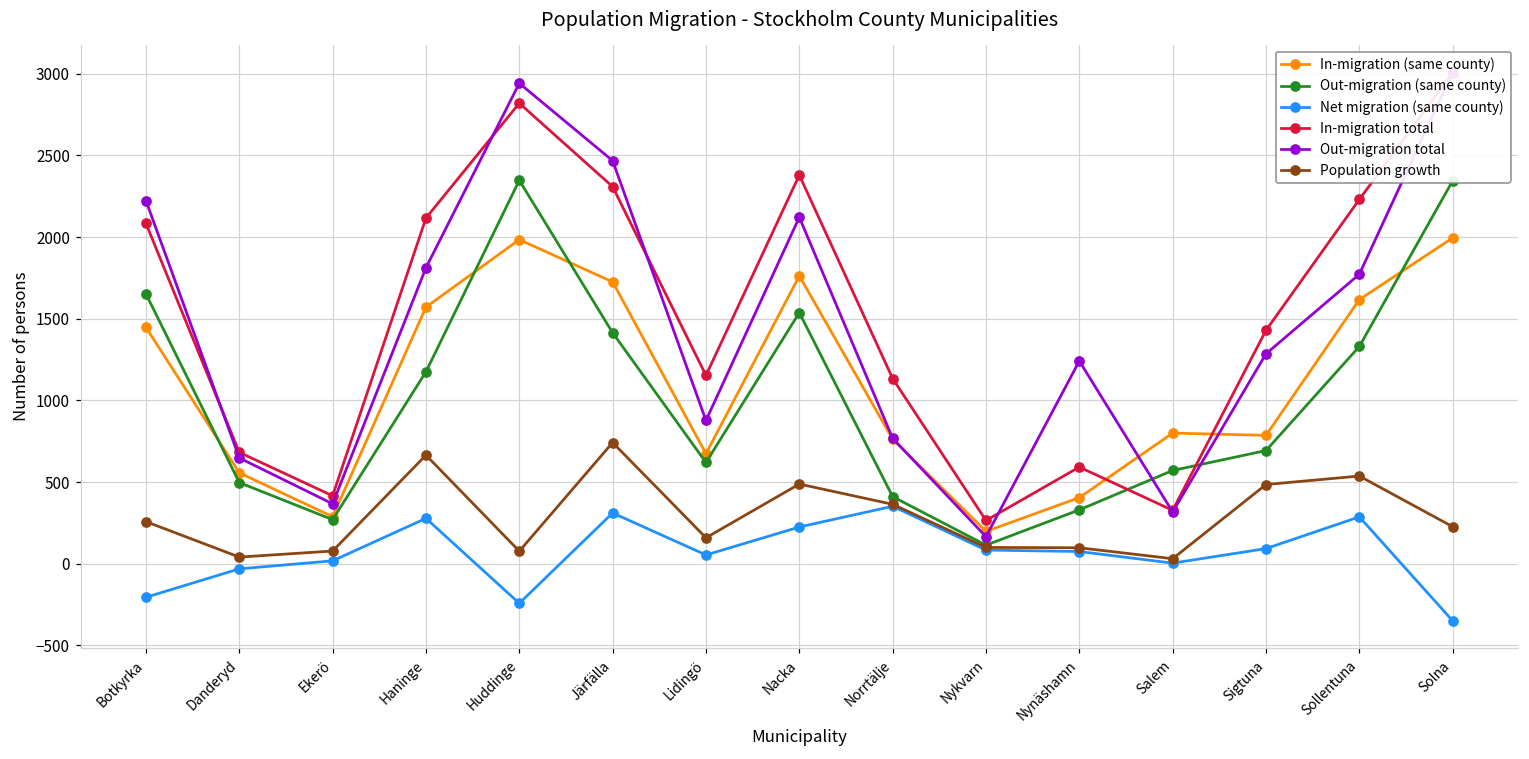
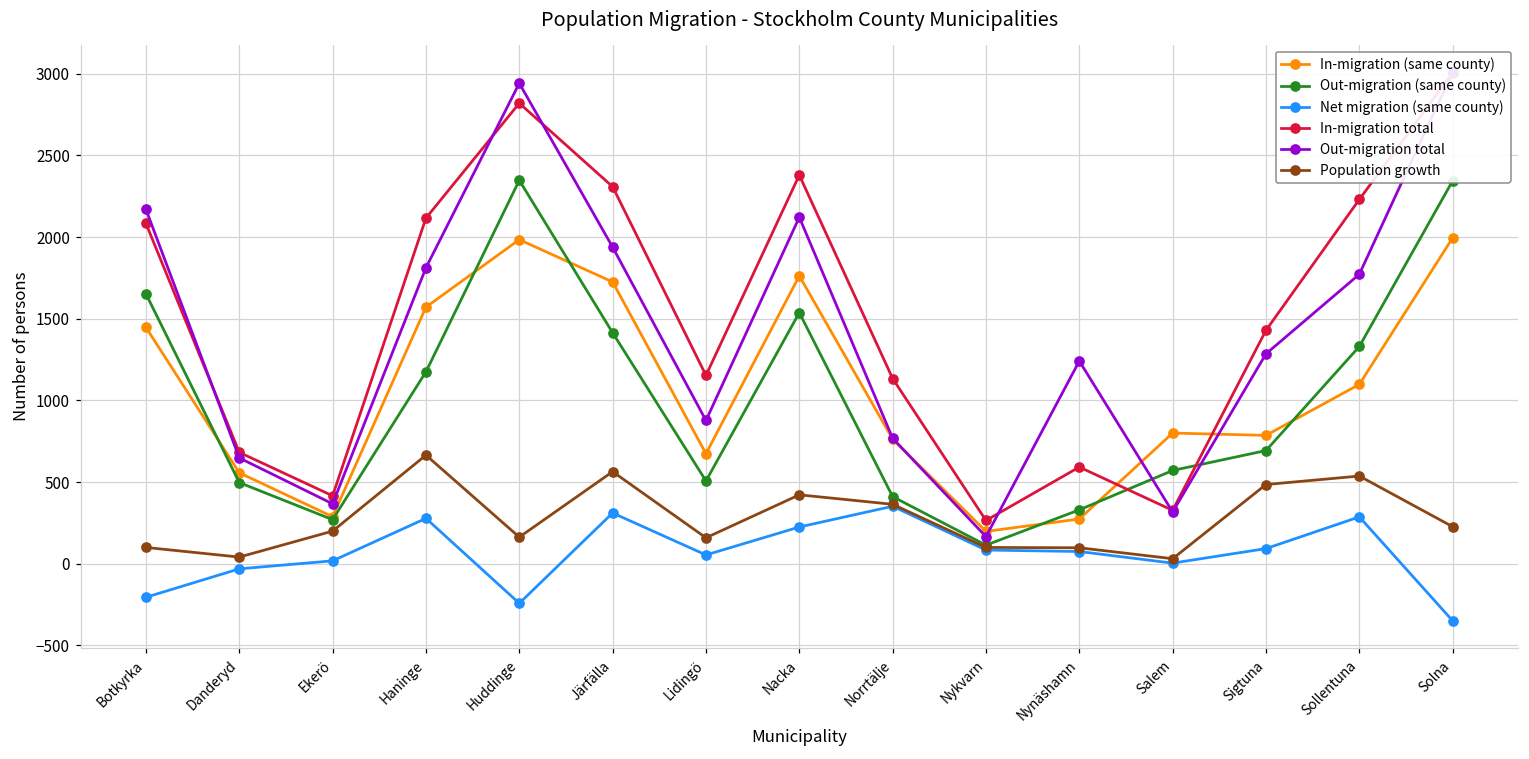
  {
    "In-migration (same county)": {
      "Botkyrka": 1450,
      "Danderyd": 560,
      "Ekerö": 290,
      "Haninge": 1570,
      "Huddinge": 1980,
      "Järfälla": 1730,
      "Lidingö": 670,
      "Nacka": 1760,
      "Nykvarn": 200,
-     "Nynäshamn": 410,
+     "Nynäshamn": 270,
      "Salem": 800,
      "Sigtuna": 790,
-     "Sollentuna": 1620,
+     "Sollentuna": 1100,
      "Solna": 2000
    },
    "Out-migration (same county)": {
      "Botkyrka": 1650,
      "Danderyd": 500,
      "Ekerö": 270,
      "Haninge": 1180,
      "Huddinge": 2350,
      "Järfälla": 1410,
-     "Lidingö": 620,
+     "Lidingö": 510,
      "Nacka": 1540,
      "Norrtälje": 410,
      "Nynäshamn": 330,
      "Salem": 570,
      "Sigtuna": 690,
      "Sollentuna": 1330
    },
    "Net migration (same county)": {
      "Botkyrka": -210,
      "Danderyd": -30,
      "Ekerö": 20,
      "Haninge": 280,
      "Huddinge": -240,
      "Järfälla": 310,
      "Lidingö": 50,
      "Nacka": 230,
      "Nynäshamn": 80,
      "Salem": 0,
      "Sigtuna": 90,
      "Sollentuna": 290,
      "Solna": -350
    },
    "In-migration total": {
      "Botkyrka": 2080,
      "Danderyd": 680,
      "Ekerö": 420,
      "Haninge": 2120,
      "Huddinge": 2820,
      "Järfälla": 2310,
      "Lidingö": 1150,
      "Nacka": 2380,
      "Norrtälje": 1130,
      "Nykvarn": 270,
      "Nynäshamn": 590,
      "Sigtuna": 1430,
      "Sollentuna": 2230
    },
    "Out-migration total": {
-     "Botkyrka": 2220,
+     "Botkyrka": 2170,
      "Danderyd": 650,
      "Ekerö": 370,
      "Haninge": 1810,
      "Huddinge": 2940,
-     "Järfälla": 2470,
+     "Järfälla": 1940,
      "Lidingö": 880,
      "Nacka": 2120,
      "Nykvarn": 170,
      "Nynäshamn": 1240,
      "Sigtuna": 1290,
      "Sollentuna": 1770
    },
    "Population growth": {
-     "Botkyrka": 260,
+     "Botkyrka": 100,
      "Danderyd": 40,
-     "Ekerö": 80,
+     "Ekerö": 200,
      "Haninge": 670,
-     "Huddinge": 80,
-     "Järfälla": 740,
+     "Huddinge": 160,
+     "Järfälla": 560,
      "Lidingö": 160,
-     "Nacka": 490,
+     "Nacka": 420,
      "Nynäshamn": 100,
      "Salem": 30,
      "Sigtuna": 490,
      "Sollentuna": 540,
      "Solna": 230
    }
  }
